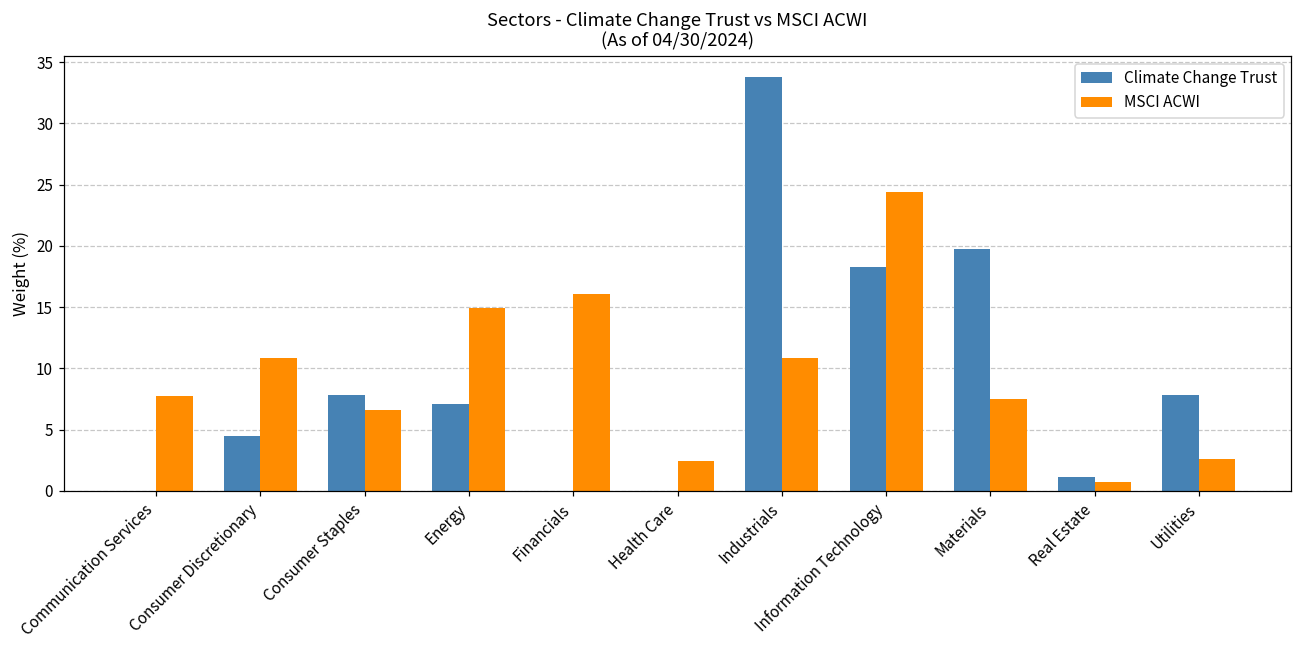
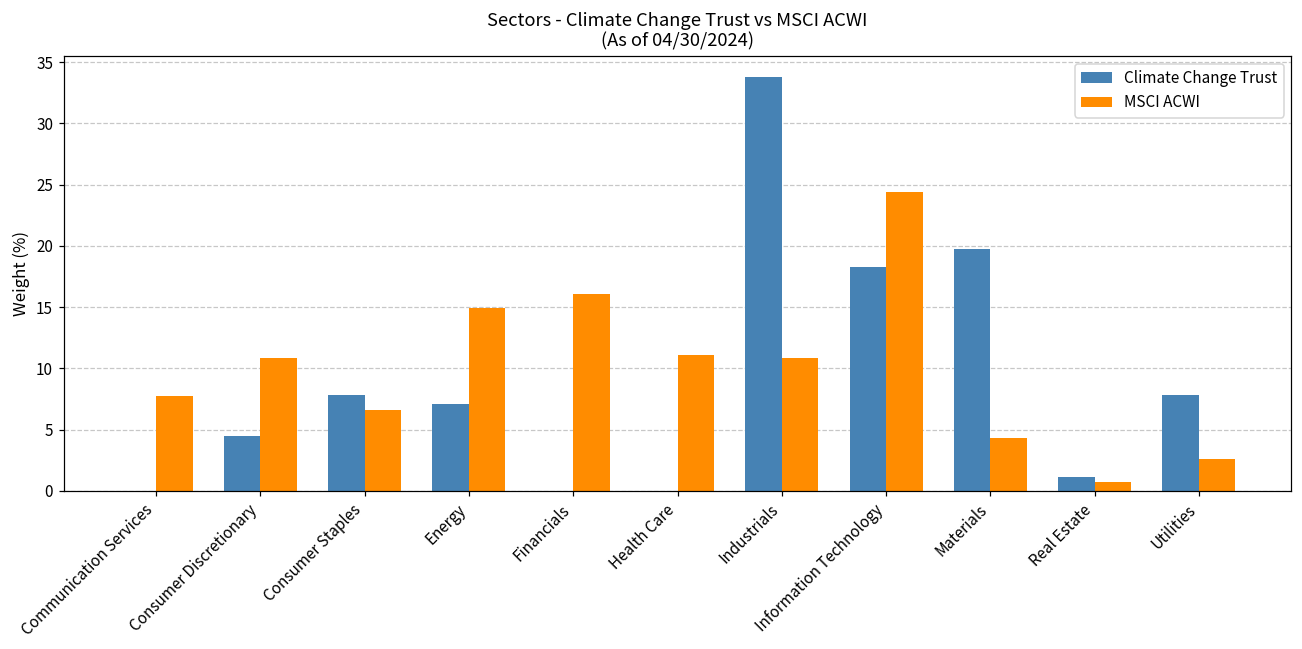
  {
    "Climate Change Trust": {
      "Communication Services": 0.0,
      "Consumer Discretionary": 4.5,
      "Consumer Staples": 7.8,
      "Energy": 7.1,
      "Financials": 0.0,
      "Health Care": 0.0,
      "Industrials": 33.8,
      "Information Technology": 18.3,
      "Materials": 19.7,
      "Real Estate": 1.1,
      "Utilities": 7.8
    },
    "MSCI ACWI": {
      "Communication Services": 7.7,
      "Consumer Discretionary": 10.8,
      "Consumer Staples": 6.6,
      "Energy": 14.9,
      "Financials": 16.1,
-     "Health Care": 2.4,
+     "Health Care": 11.1,
      "Industrials": 10.8,
      "Information Technology": 24.4,
-     "Materials": 7.5,
+     "Materials": 4.3,
      "Real Estate": 0.7,
      "Utilities": 2.6
    }
  }
